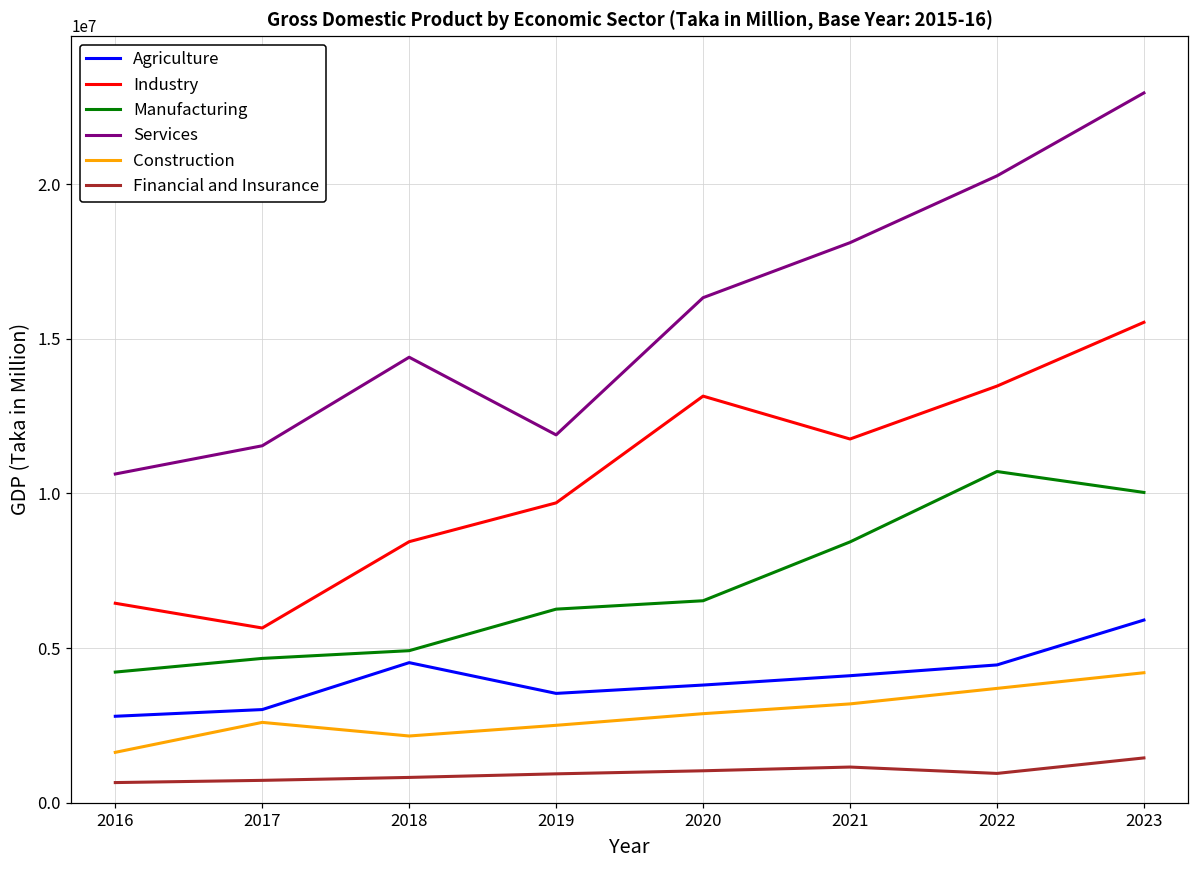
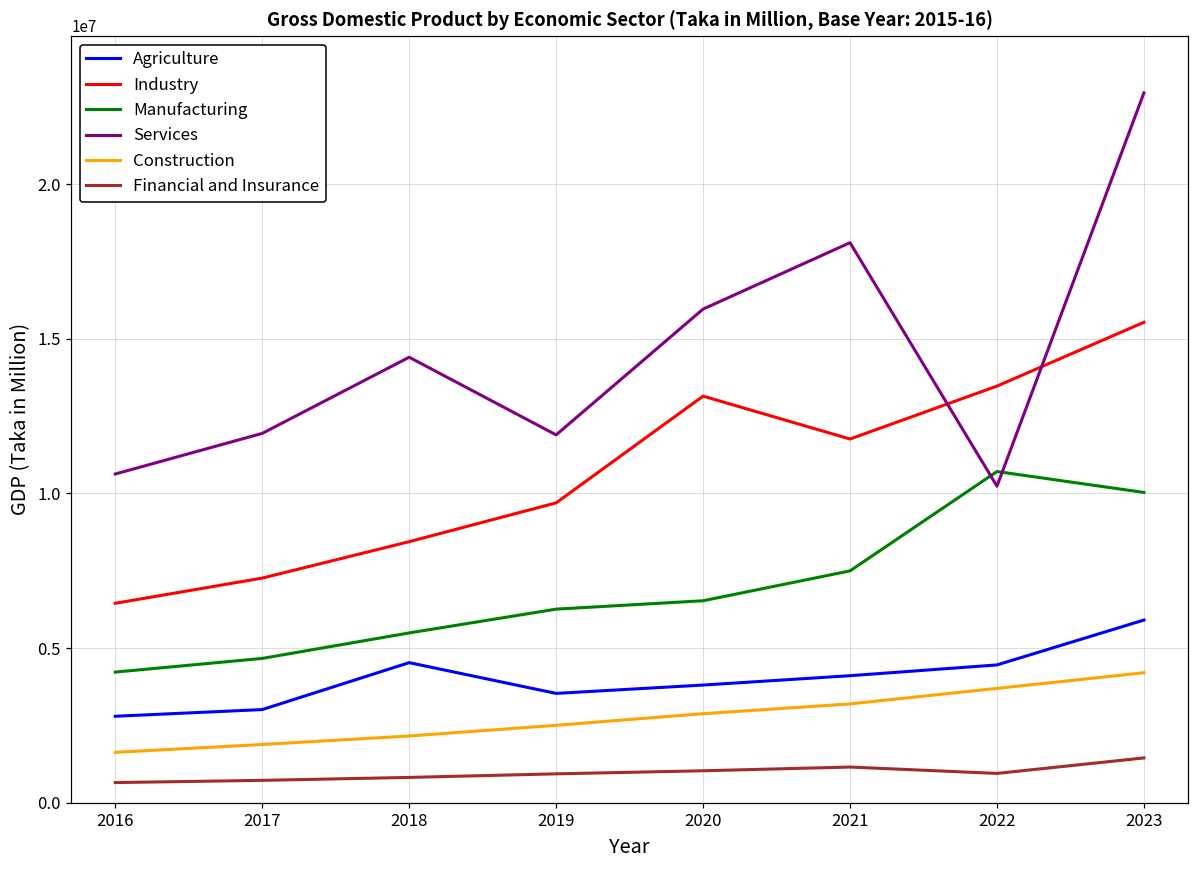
  {
    "Agriculture": {
      "2016": 2800000,
      "2017": 3000000,
      "2018": 4500000,
      "2019": 3500000,
      "2020": 3800000,
      "2021": 4100000,
      "2022": 4500000,
      "2023": 5900000
    },
    "Industry": {
      "2016": 6400000,
-     "2017": 5600000,
+     "2017": 7300000,
      "2018": 8400000,
      "2019": 9700000,
      "2020": 13100000,
      "2021": 11800000,
      "2022": 13500000,
      "2023": 15500000
    },
    "Manufacturing": {
      "2016": 4200000,
      "2017": 4700000,
-     "2018": 4900000,
+     "2018": 5500000,
      "2019": 6300000,
      "2020": 6500000,
-     "2021": 8400000,
+     "2021": 7500000,
      "2022": 10700000,
      "2023": 10000000
    },
    "Services": {
      "2016": 10600000,
-     "2017": 11500000,
+     "2017": 11900000,
      "2018": 14400000,
      "2019": 11900000,
-     "2020": 16300000,
+     "2020": 16000000,
      "2021": 18100000,
-     "2022": 20300000,
+     "2022": 10200000,
      "2023": 23000000
    },
    "Construction": {
      "2016": 1600000,
-     "2017": 2600000,
+     "2017": 1900000,
      "2018": 2200000,
      "2019": 2500000,
      "2020": 2900000,
      "2021": 3200000,
      "2022": 3700000,
      "2023": 4200000
    },
    "Financial and Insurance": {
      "2016": 700000,
      "2017": 700000,
      "2018": 800000,
      "2019": 900000,
      "2020": 1000000,
      "2021": 1200000,
      "2022": 900000,
      "2023": 1400000
    }
  }
